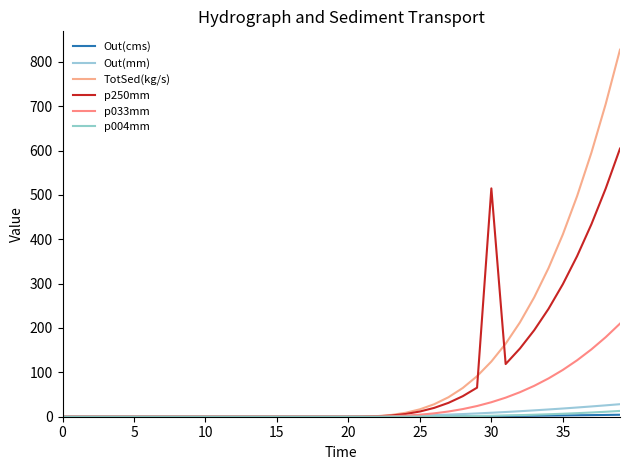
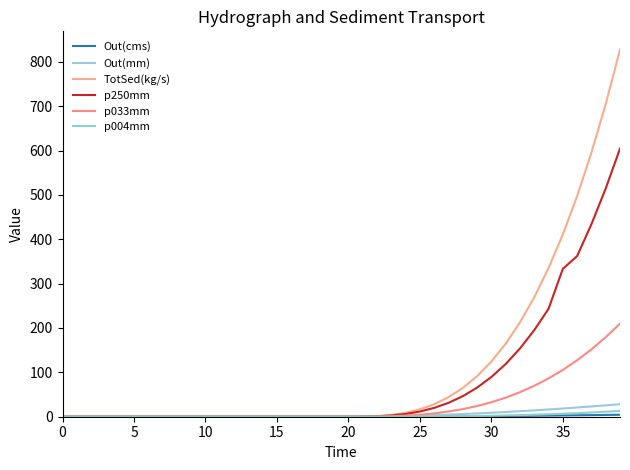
  {
    "p250mm": {
-     "30": 510,
-     "35": 300
+     "30": 90,
+     "35": 330
    }
  }
